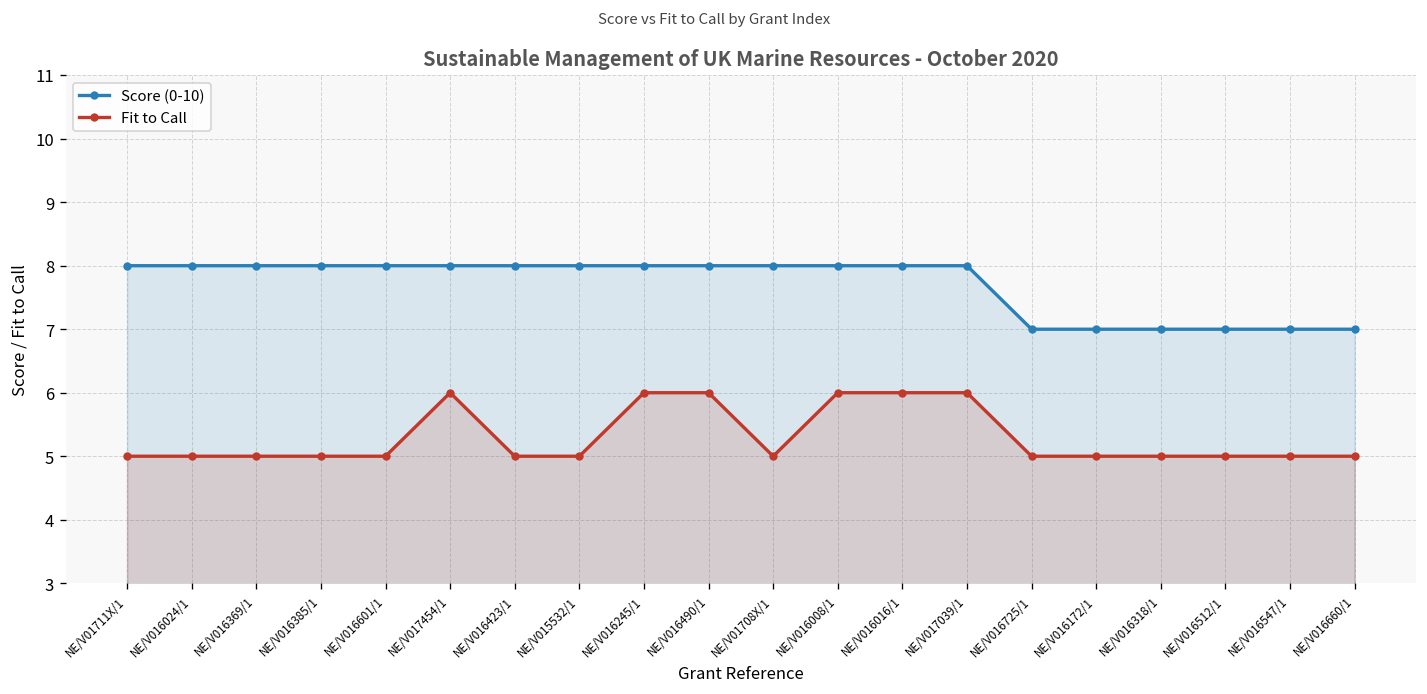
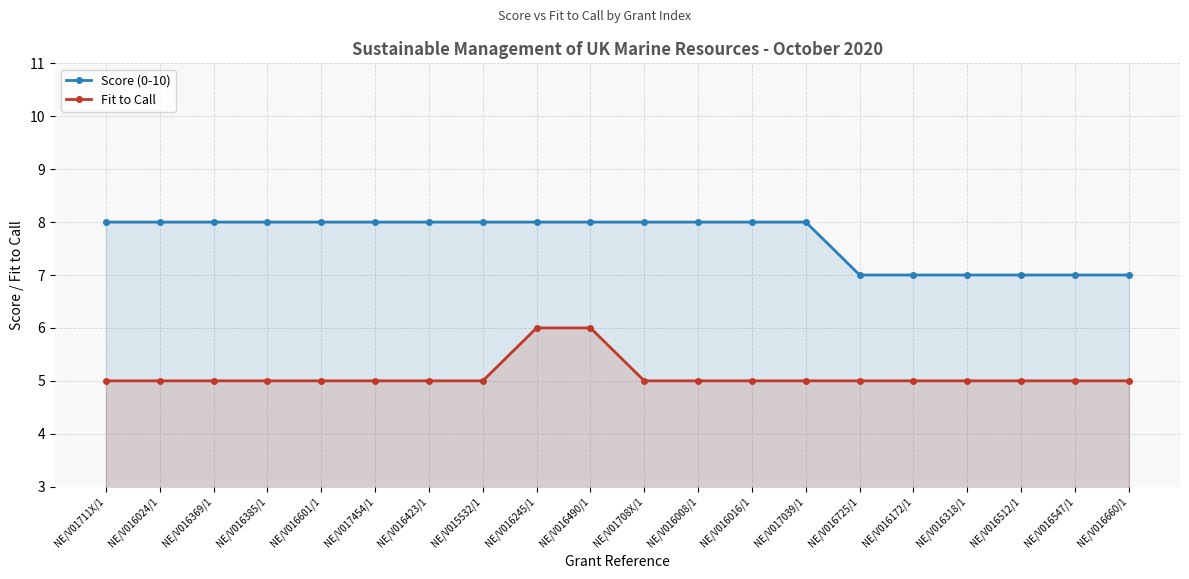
  {
    "Score (0-10)": {
      "NE/V01711X/1": 8,
      "NE/V016024/1": 8,
      "NE/V016369/1": 8,
      "NE/V016385/1": 8,
      "NE/V016601/1": 8,
      "NE/V017454/1": 8,
      "NE/V016423/1": 8,
      "NE/V015532/1": 8,
      "NE/V016245/1": 8,
      "NE/V016490/1": 8,
      "NE/V01708X/1": 8,
      "NE/V016008/1": 8,
      "NE/V016016/1": 8,
      "NE/V017039/1": 8,
      "NE/V016725/1": 7,
      "NE/V016172/1": 7,
      "NE/V016318/1": 7,
      "NE/V016512/1": 7,
      "NE/V016547/1": 7,
      "NE/V016660/1": 7
    },
    "Fit to Call": {
      "NE/V01711X/1": 5,
      "NE/V016024/1": 5,
      "NE/V016369/1": 5,
      "NE/V016385/1": 5,
      "NE/V016601/1": 5,
-     "NE/V017454/1": 6,
+     "NE/V017454/1": 5,
      "NE/V016423/1": 5,
      "NE/V015532/1": 5,
      "NE/V016245/1": 6,
      "NE/V016490/1": 6,
      "NE/V01708X/1": 5,
-     "NE/V016008/1": 6,
-     "NE/V016016/1": 6,
-     "NE/V017039/1": 6,
+     "NE/V016008/1": 5,
+     "NE/V016016/1": 5,
+     "NE/V017039/1": 5,
      "NE/V016725/1": 5,
      "NE/V016172/1": 5,
      "NE/V016318/1": 5,
      "NE/V016512/1": 5,
      "NE/V016547/1": 5,
      "NE/V016660/1": 5
    }
  }
